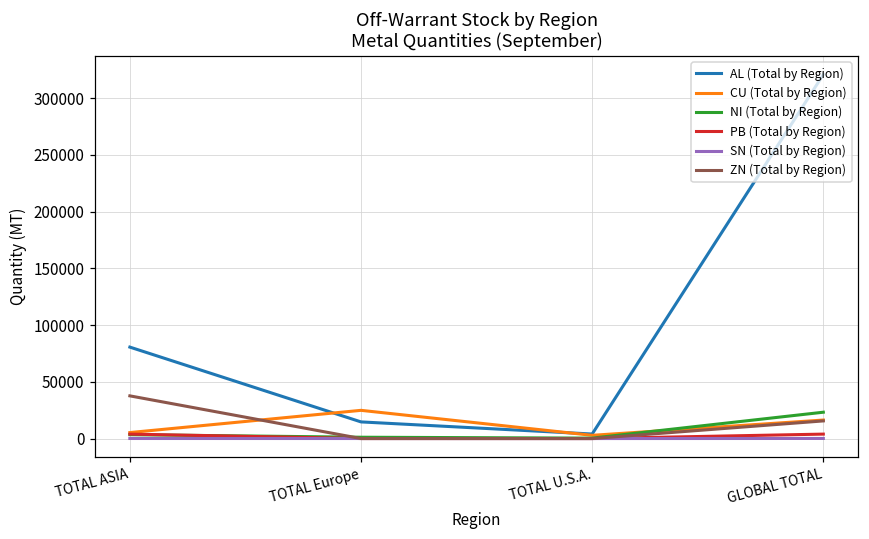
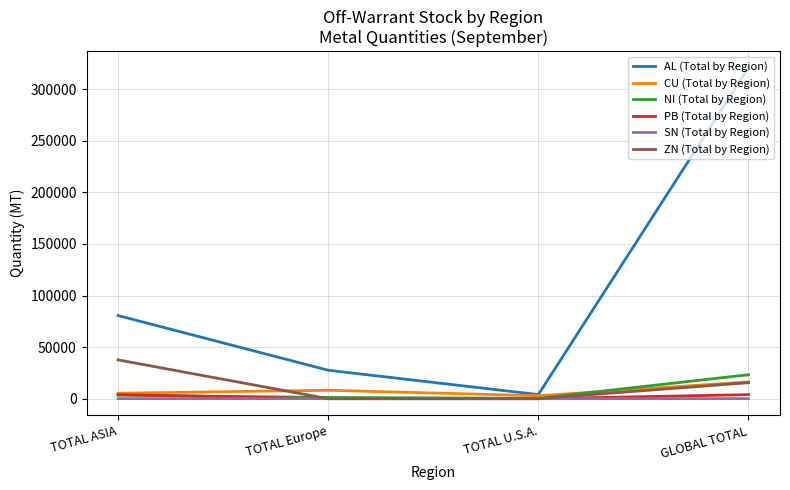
  {
    "AL (Total by Region)": {
      "TOTAL ASIA": 81000,
-     "TOTAL Europe": 15000
+     "TOTAL Europe": 28000
    },
    "CU (Total by Region)": {
-     "TOTAL Europe": 25000
+     "TOTAL Europe": 8000
    },
    "NI (Total by Region)": {
      "GLOBAL TOTAL": 23000
    },
    "PB (Total by Region)": {
      "GLOBAL TOTAL": 4000
    },
    "SN (Total by Region)": {
      "TOTAL ASIA": 0,
      "GLOBAL TOTAL": 0
    },
    "ZN (Total by Region)": {
      "TOTAL ASIA": 38000
    }
  }
